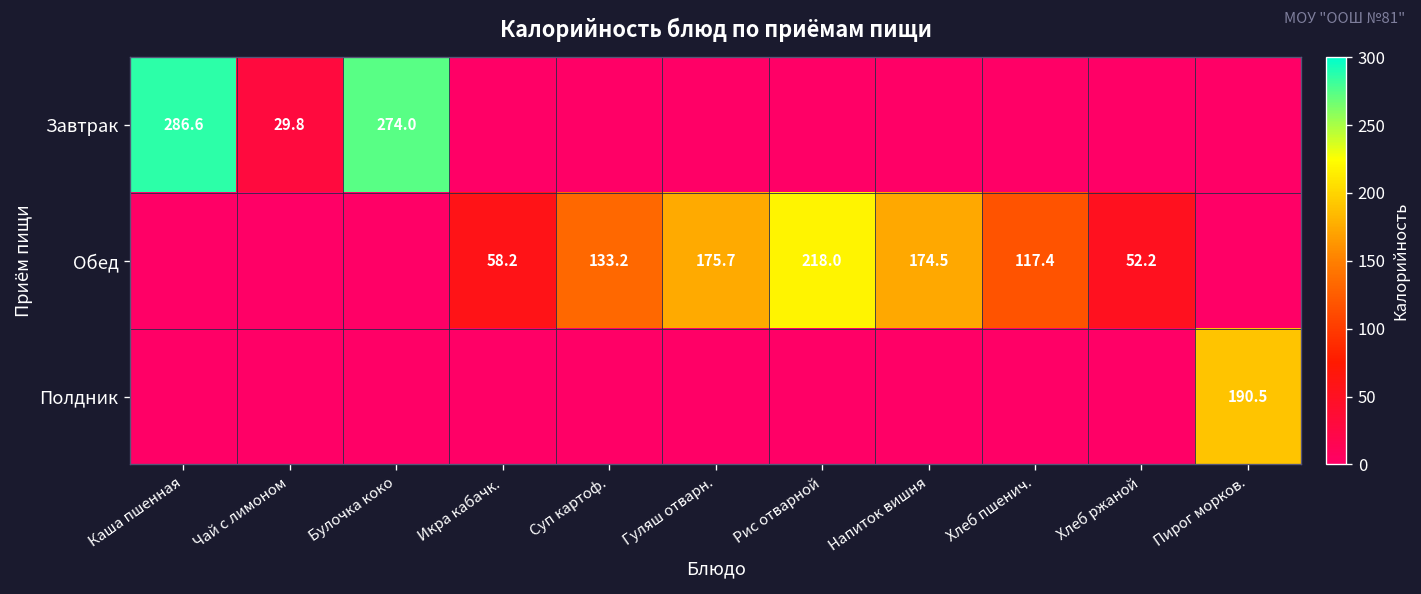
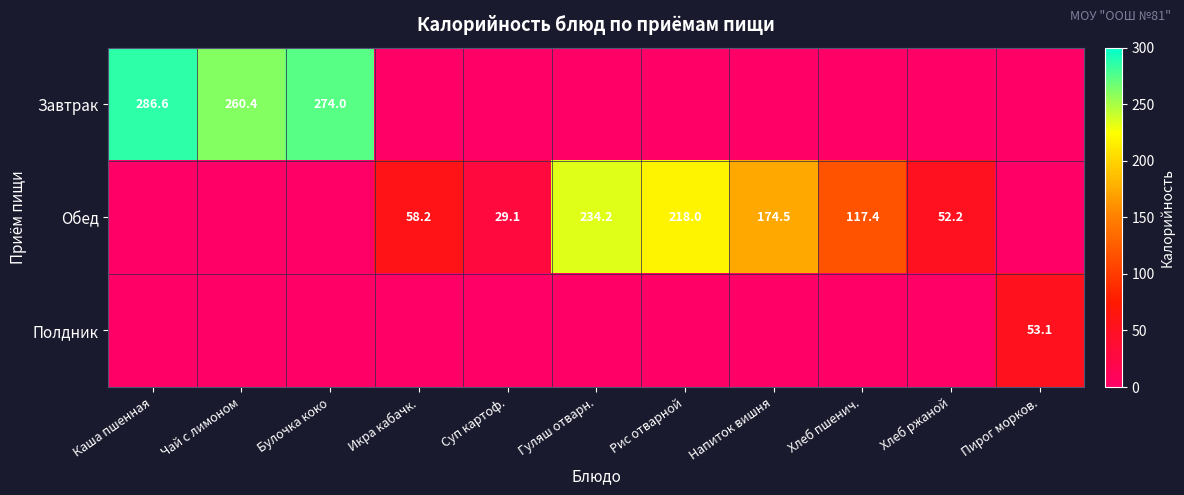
  {
    "Завтрак": {
      "Каша пшенная": 286.6,
-     "Чай с лимоном": 29.8,
+     "Чай с лимоном": 260.4,
      "Булочка коко": 274.0
    },
    "Обед": {
      "Икра кабачк.": 58.2,
-     "Суп картоф.": 133.2,
-     "Гуляш отварн.": 175.7,
+     "Суп картоф.": 29.1,
+     "Гуляш отварн.": 234.2,
      "Рис отварной": 218.0,
      "Напиток вишня": 174.5,
      "Хлеб пшенич.": 117.4,
      "Хлеб ржаной": 52.2
    },
    "Полдник": {
-     "Пирог морков.": 190.5
+     "Пирог морков.": 53.1
    }
  }
